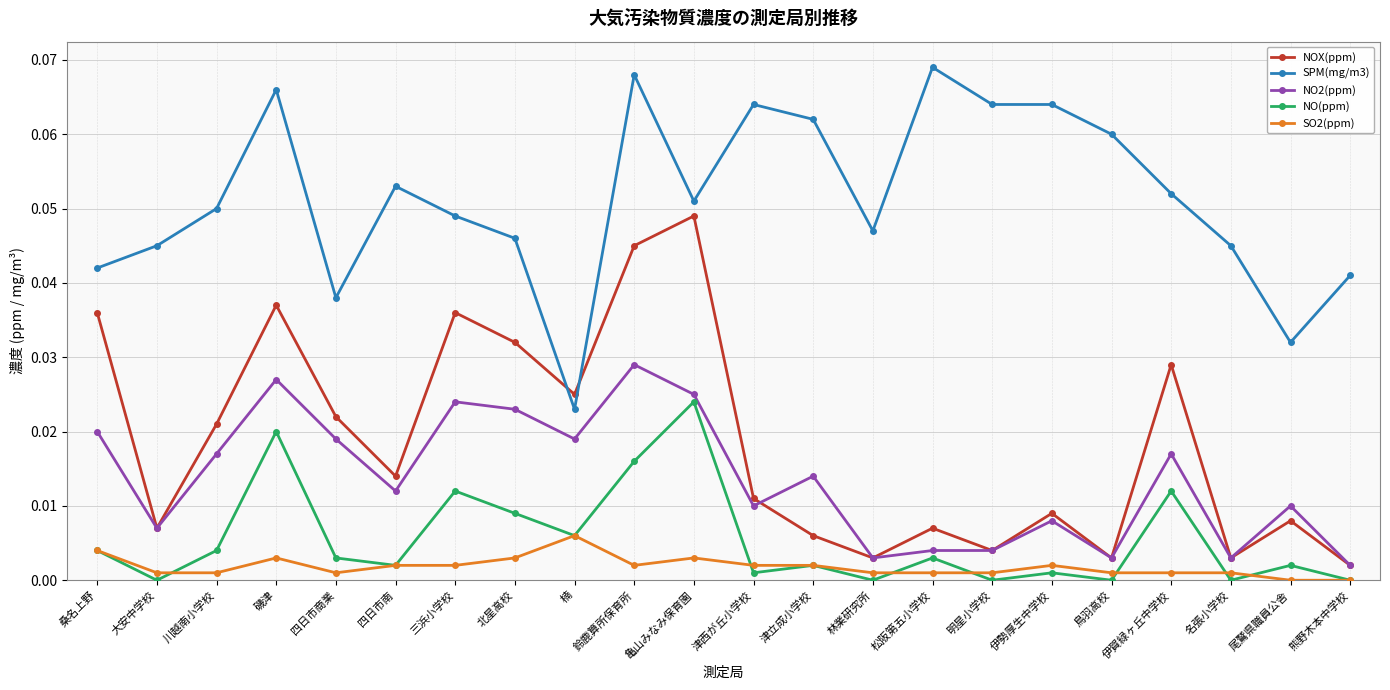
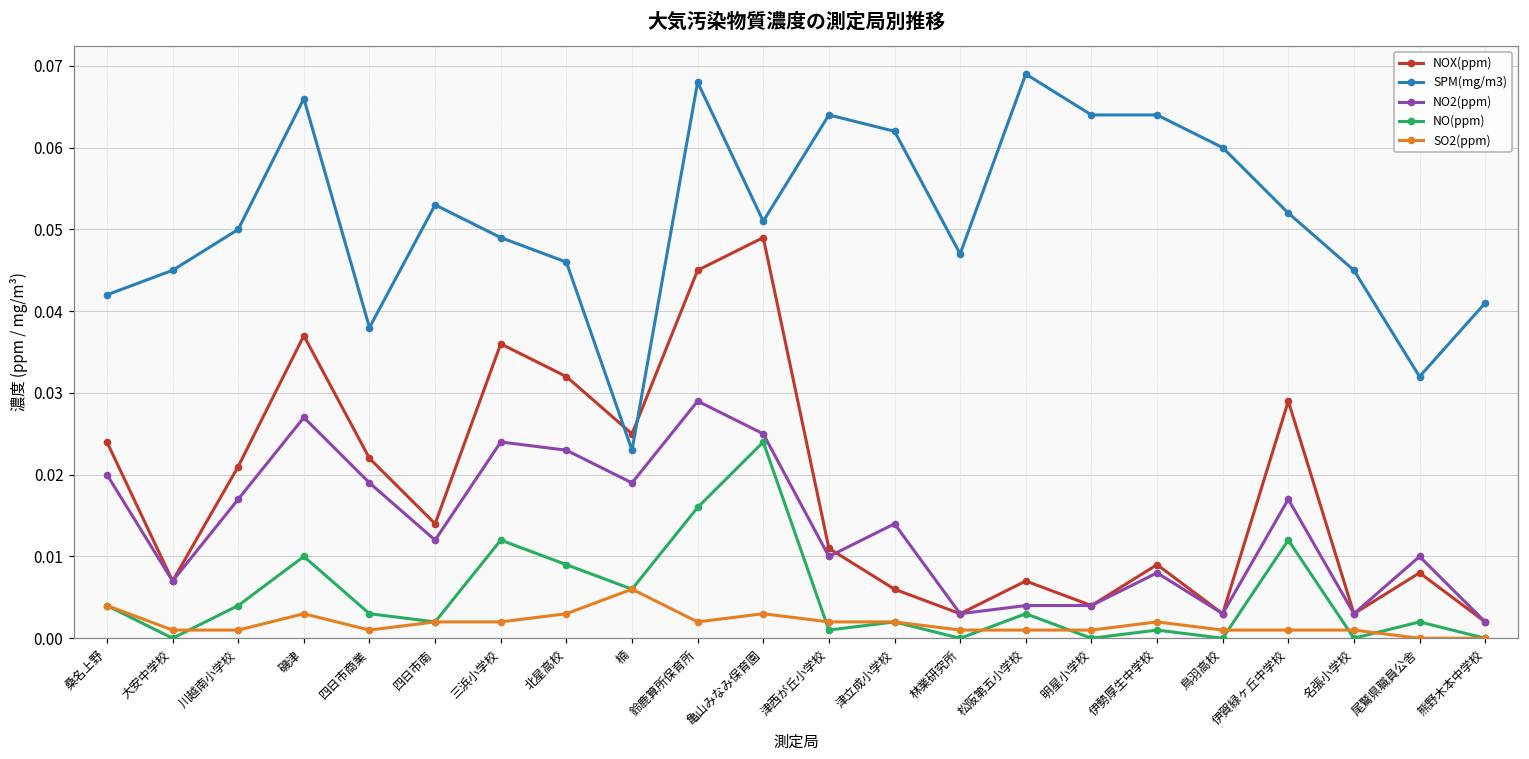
  {
    "NOX(ppm)": {
-     "桑名上野": 0.036,
+     "桑名上野": 0.024,
      "川越南小学校": 0.021,
      "磯津": 0.037,
      "四日市商業": 0.022,
      "四日市南": 0.014,
      "三浜小学校": 0.036,
      "北星高校": 0.032,
      "楠": 0.025,
      "鈴鹿算所保育所": 0.045,
      "亀山みなみ保育園": 0.049,
      "津西が丘小学校": 0.011,
      "津立成小学校": 0.006,
      "松阪第五小学校": 0.007,
      "伊勢厚生中学校": 0.009,
      "伊賀緑ヶ丘中学校": 0.029,
      "尾鷲県職員公舎": 0.008
    },
    "SPM(mg/m3)": {
      "桑名上野": 0.042,
      "大安中学校": 0.045,
      "川越南小学校": 0.050,
      "磯津": 0.066,
      "四日市商業": 0.038,
      "四日市南": 0.053,
      "三浜小学校": 0.049,
      "北星高校": 0.046,
      "楠": 0.023,
      "鈴鹿算所保育所": 0.068,
      "亀山みなみ保育園": 0.051,
      "津西が丘小学校": 0.064,
      "津立成小学校": 0.062,
      "林業研究所": 0.047,
      "松阪第五小学校": 0.069,
      "明星小学校": 0.064,
      "伊勢厚生中学校": 0.064,
      "鳥羽高校": 0.060,
      "伊賀緑ヶ丘中学校": 0.052,
      "名張小学校": 0.045,
      "尾鷲県職員公舎": 0.032,
      "熊野木本中学校": 0.041
    },
    "NO2(ppm)": {
      "桑名上野": 0.020,
      "川越南小学校": 0.017,
      "磯津": 0.027,
      "四日市商業": 0.019,
      "四日市南": 0.012,
      "三浜小学校": 0.024,
      "北星高校": 0.023,
      "楠": 0.019,
      "鈴鹿算所保育所": 0.029,
      "亀山みなみ保育園": 0.025,
      "津西が丘小学校": 0.010,
      "津立成小学校": 0.014,
      "松阪第五小学校": 0.004,
      "伊勢厚生中学校": 0.008,
      "伊賀緑ヶ丘中学校": 0.017,
      "尾鷲県職員公舎": 0.010
    },
    "NO(ppm)": {
      "大安中学校": 0.00,
      "川越南小学校": 0.004,
-     "磯津": 0.02,
+     "磯津": 0.01,
      "四日市商業": 0.003,
      "三浜小学校": 0.012,
      "北星高校": 0.009,
      "鈴鹿算所保育所": 0.016,
      "亀山みなみ保育園": 0.024,
      "津西が丘小学校": 0.001,
      "林業研究所": 0.00,
      "松阪第五小学校": 0.003,
      "明星小学校": 0.00,
      "伊勢厚生中学校": 0.001,
      "鳥羽高校": 0.00,
      "伊賀緑ヶ丘中学校": 0.012,
      "名張小学校": 0.00,
      "尾鷲県職員公舎": 0.002
    },
    "SO2(ppm)": {
      "大安中学校": 0.001,
      "川越南小学校": 0.001,
      "磯津": 0.003,
      "四日市商業": 0.001,
      "三浜小学校": 0.002,
      "北星高校": 0.003,
      "鈴鹿算所保育所": 0.002,
      "亀山みなみ保育園": 0.003,
      "津西が丘小学校": 0.002,
      "林業研究所": 0.001,
      "松阪第五小学校": 0.001,
      "明星小学校": 0.001,
      "伊勢厚生中学校": 0.002,
      "鳥羽高校": 0.001,
      "伊賀緑ヶ丘中学校": 0.001,
      "名張小学校": 0.001,
      "尾鷲県職員公舎": 0.000
    }
  }
